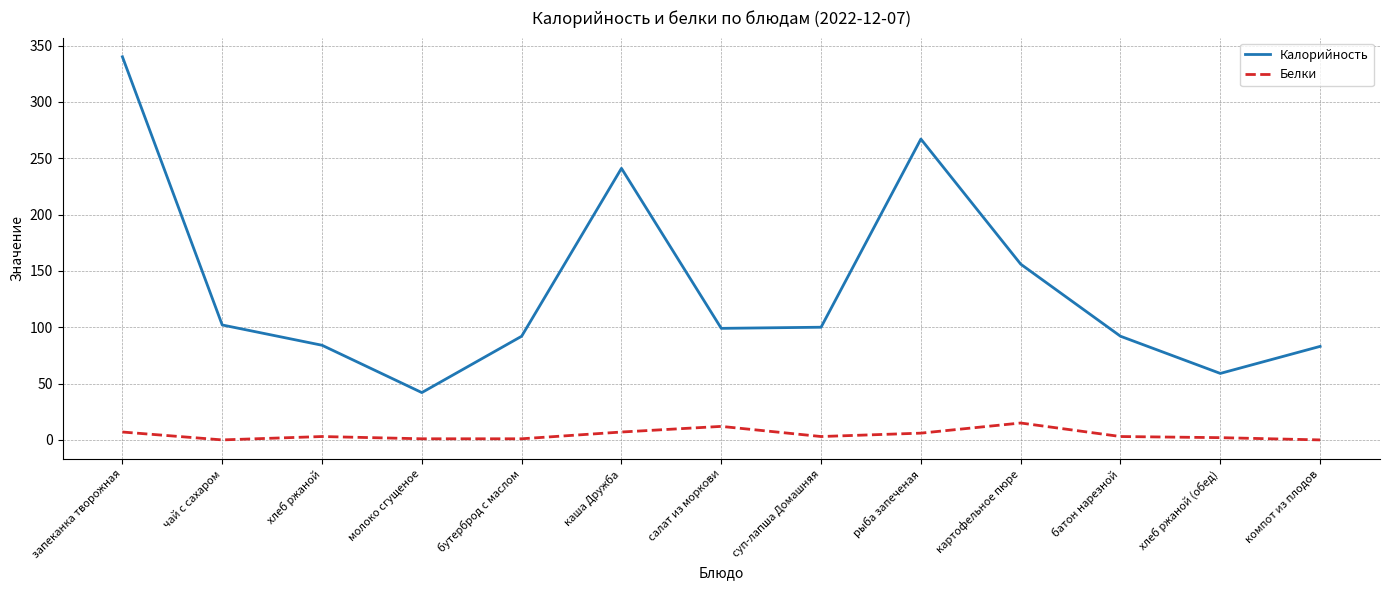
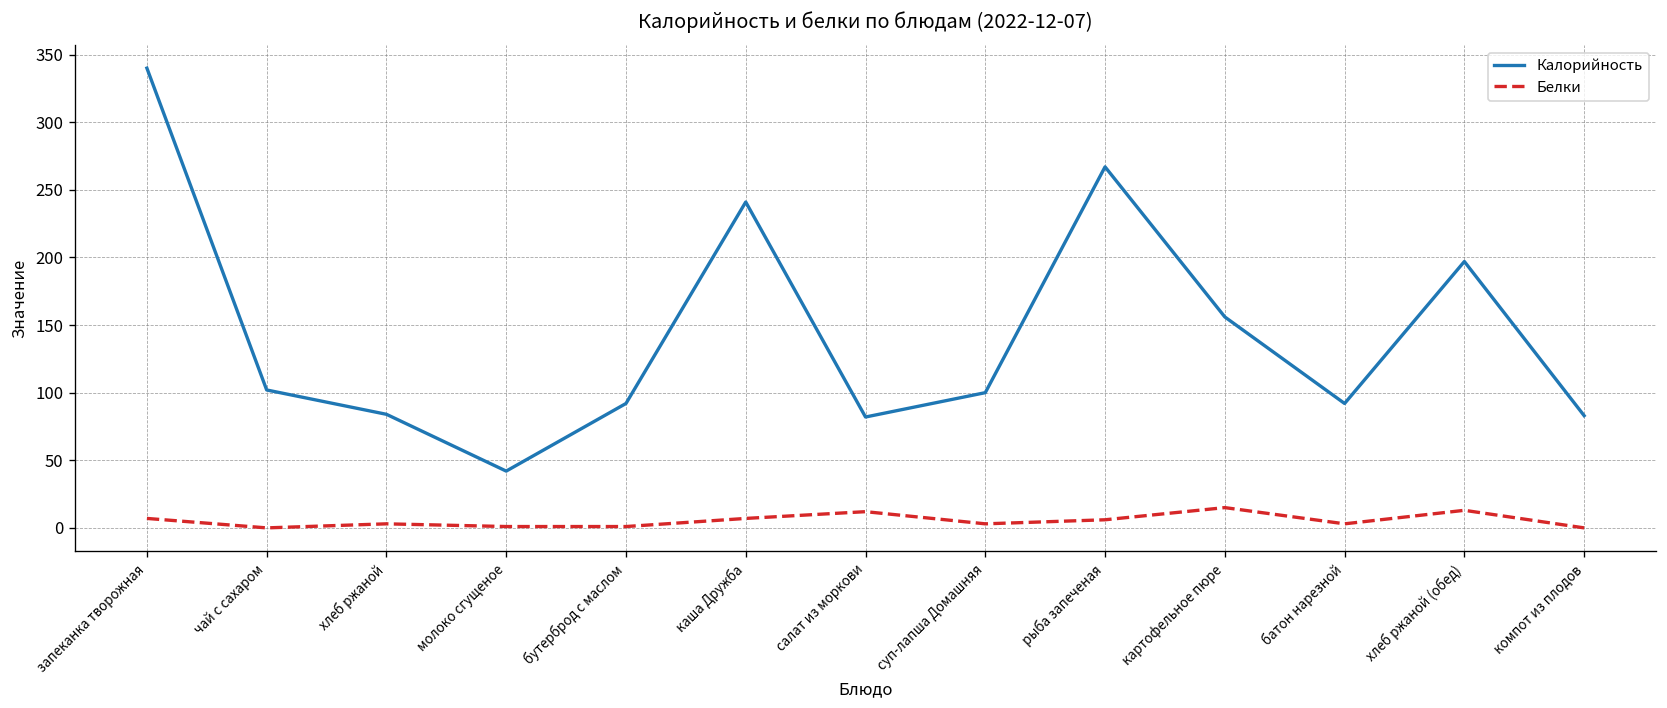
  {
    "Калорийность": {
      "запеканка творожная": 340,
      "чай с сахаром": 102,
      "хлеб ржаной": 84,
      "молоко сгущеное": 42,
      "бутерброд с маслом": 92,
      "каша Дружба": 241,
-     "салат из моркови": 99,
+     "салат из моркови": 82,
      "суп-лапша Домашняя": 100,
      "рыба запеченая": 267,
      "картофельное пюре": 156,
      "батон нарезной": 92,
-     "хлеб ржаной (обед)": 59,
+     "хлеб ржаной (обед)": 197,
      "компот из плодов": 83
    },
    "Белки": {
      "запеканка творожная": 7,
      "чай с сахаром": 0,
      "хлеб ржаной": 3,
      "молоко сгущеное": 1,
      "бутерброд с маслом": 1,
      "каша Дружба": 7,
      "салат из моркови": 12,
      "суп-лапша Домашняя": 3,
      "рыба запеченая": 6,
      "картофельное пюре": 15,
      "батон нарезной": 3,
-     "хлеб ржаной (обед)": 2,
+     "хлеб ржаной (обед)": 13,
      "компот из плодов": 0
    }
  }
